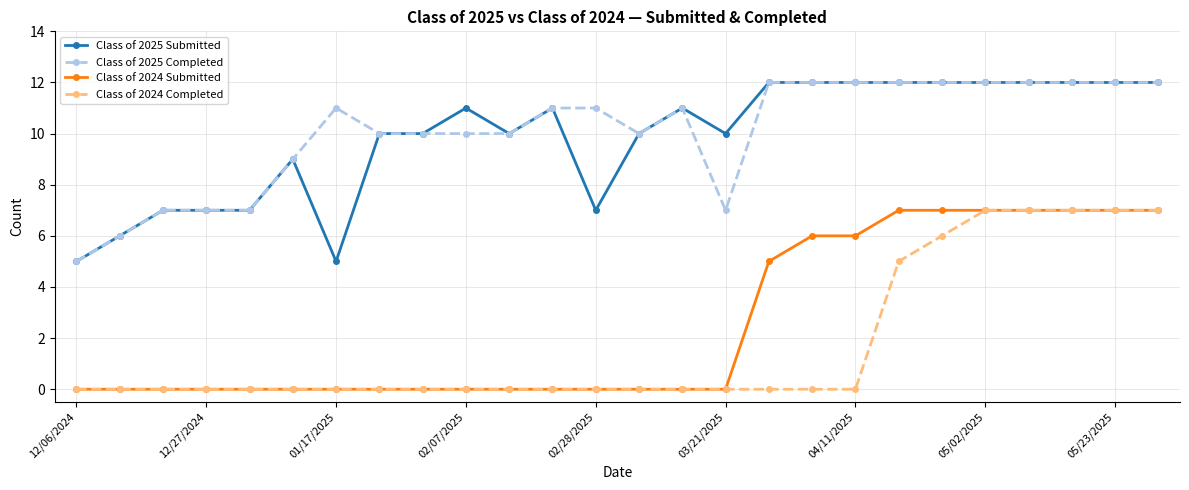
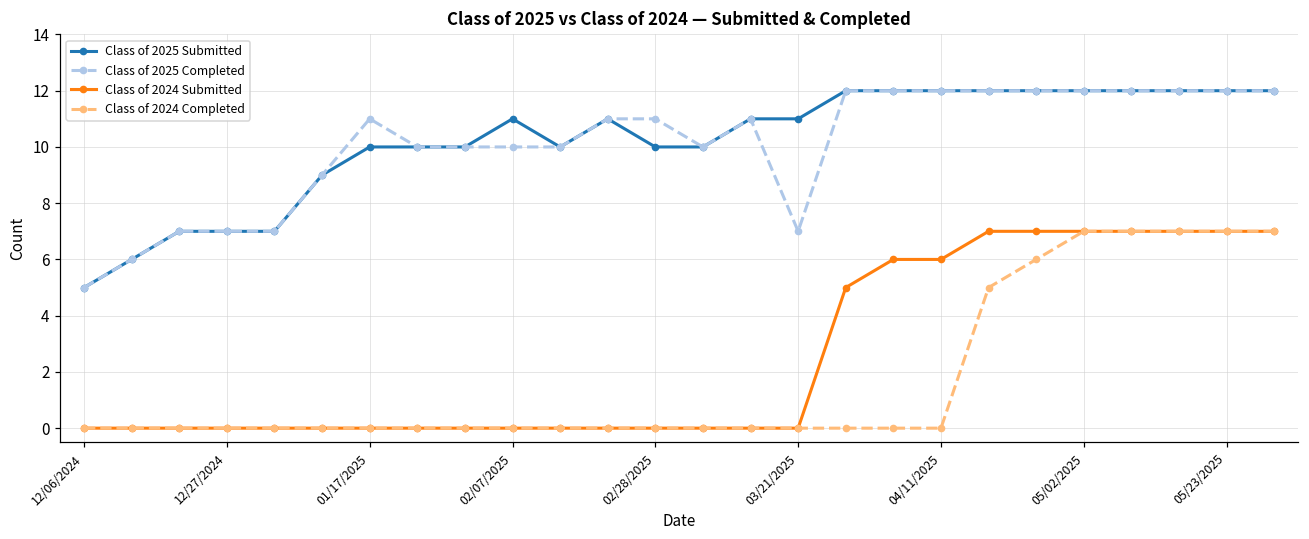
  {
    "Class of 2025 Submitted": {
-     "01/17/2025": 5,
+     "01/17/2025": 10,
      "02/07/2025": 11,
-     "02/28/2025": 7,
-     "03/21/2025": 10
+     "02/28/2025": 10,
+     "03/21/2025": 11
    },
    "Class of 2025 Completed": {
      "01/17/2025": 11,
      "02/07/2025": 10,
      "02/28/2025": 11,
      "03/21/2025": 7
    },
    "Class of 2024 Submitted": {
      "04/11/2025": 6
    },
    "Class of 2024 Completed": {
      "04/11/2025": 0
    }
  }
